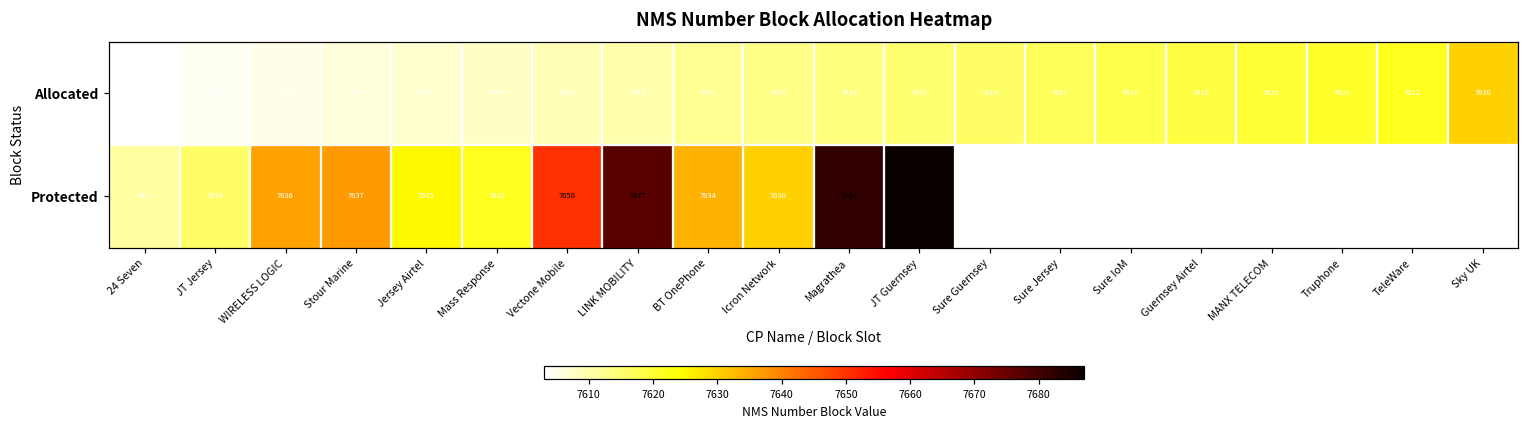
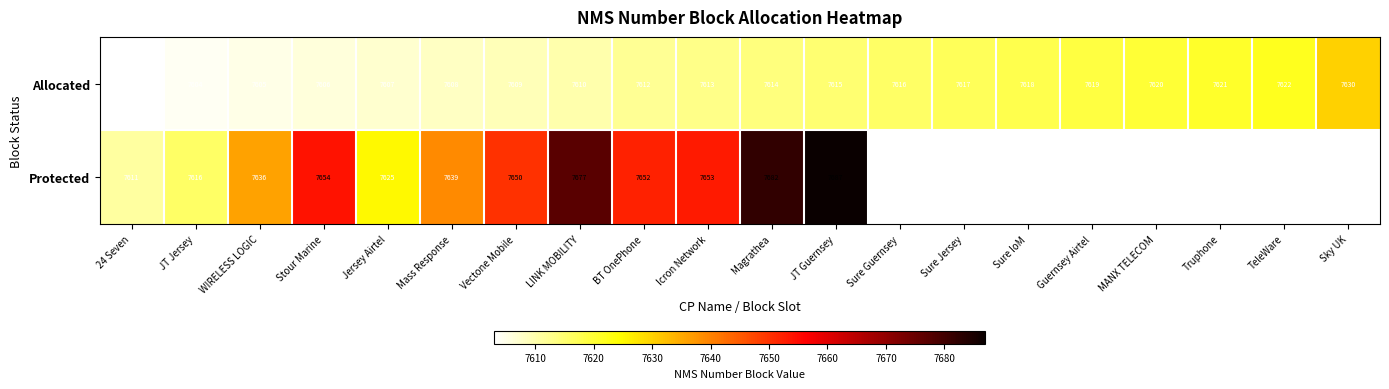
  {
    "Allocated": {
      "Mass Response": 7608,
      "Vectone Mobile": 7609,
      "LINK MOBILITY": 7610,
      "BT OnePhone": 7612,
      "Icron Network": 7613,
      "Magrathea": 7614,
      "JT Guernsey": 7615,
      "Sure Guernsey": 7616,
      "Sure Jersey": 7617,
      "Sure IoM": 7618,
      "Guernsey Airtel": 7619,
      "MANX TELECOM": 7620,
      "Truphone": 7621,
      "TeleWare": 7622,
      "Sky UK": 7630
    },
    "Protected": {
      "24 Seven": 7611,
      "JT Jersey": 7616,
      "WIRELESS LOGIC": 7636,
-     "Stour Marine": 7637,
+     "Stour Marine": 7654,
      "Jersey Airtel": 7625,
-     "Mass Response": 7622,
+     "Mass Response": 7639,
      "Vectone Mobile": 7650,
      "LINK MOBILITY": 7677,
-     "BT OnePhone": 7634,
-     "Icron Network": 7630,
+     "BT OnePhone": 7652,
+     "Icron Network": 7653,
      "Magrathea": 7682
    }
  }
